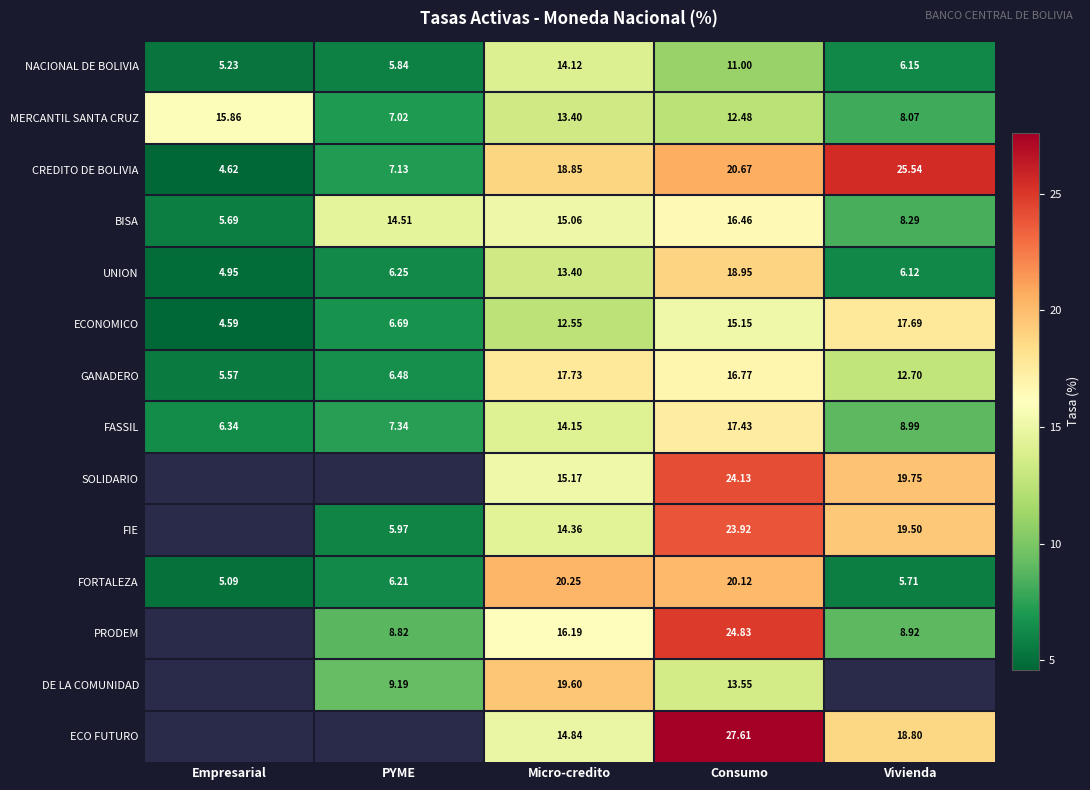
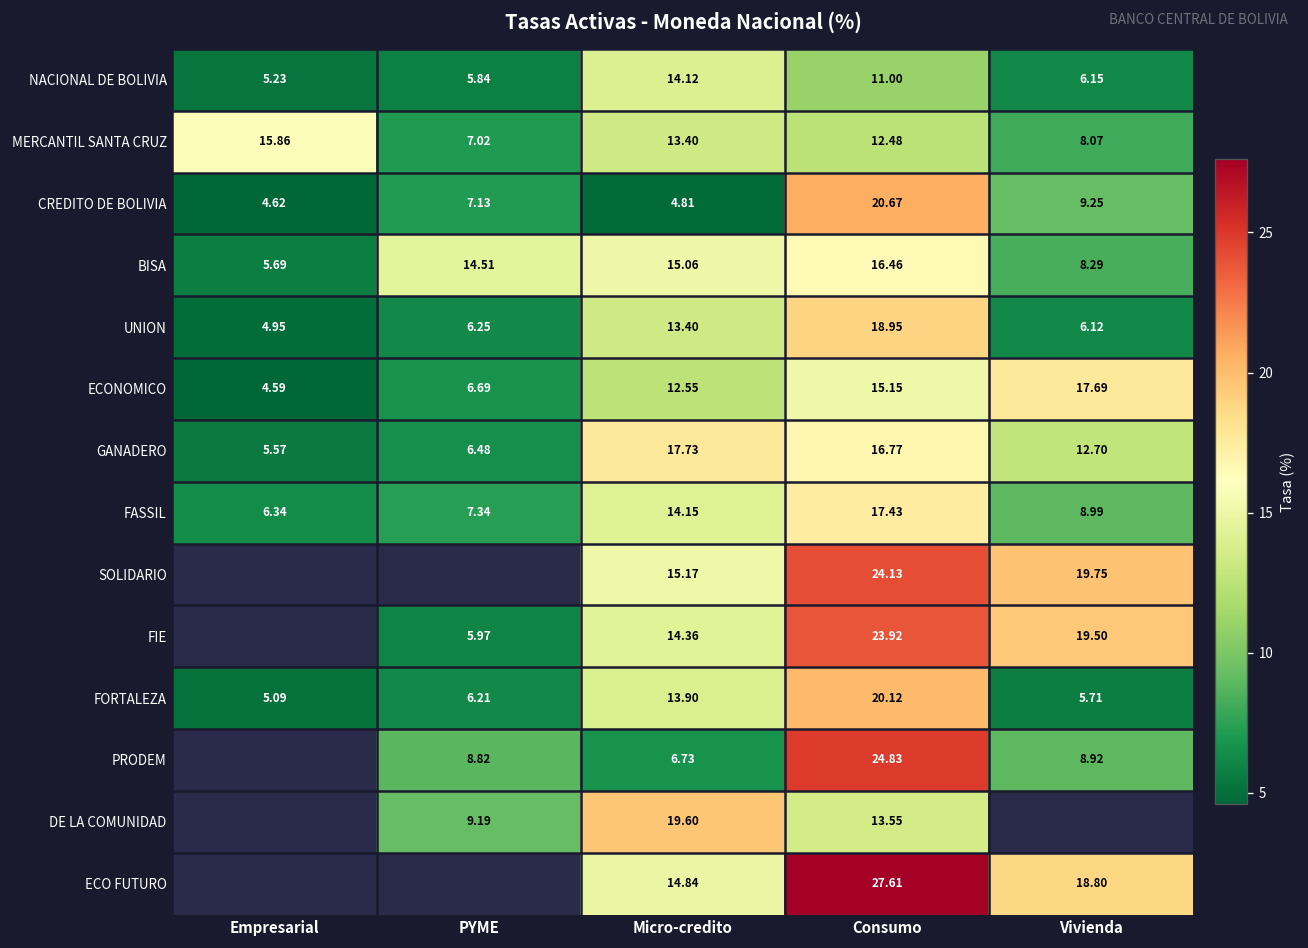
  {
    "NACIONAL DE BOLIVIA": {
      "Empresarial": 5.23,
      "PYME": 5.84,
      "Micro-credito": 14.12,
      "Consumo": 11.00,
      "Vivienda": 6.15
    },
    "MERCANTIL SANTA CRUZ": {
      "Empresarial": 15.86,
      "PYME": 7.02,
      "Micro-credito": 13.40,
      "Consumo": 12.48,
      "Vivienda": 8.07
    },
    "CREDITO DE BOLIVIA": {
      "Empresarial": 4.62,
      "PYME": 7.13,
-     "Micro-credito": 18.85,
+     "Micro-credito": 4.81,
      "Consumo": 20.67,
-     "Vivienda": 25.54
+     "Vivienda": 9.25
    },
    "BISA": {
      "Empresarial": 5.69,
      "PYME": 14.51,
      "Micro-credito": 15.06,
      "Consumo": 16.46,
      "Vivienda": 8.29
    },
    "UNION": {
      "Empresarial": 4.95,
      "PYME": 6.25,
      "Micro-credito": 13.40,
      "Consumo": 18.95,
      "Vivienda": 6.12
    },
    "ECONOMICO": {
      "Empresarial": 4.59,
      "PYME": 6.69,
      "Micro-credito": 12.55,
      "Consumo": 15.15,
      "Vivienda": 17.69
    },
    "GANADERO": {
      "Empresarial": 5.57,
      "PYME": 6.48,
      "Micro-credito": 17.73,
      "Consumo": 16.77,
      "Vivienda": 12.70
    },
    "FASSIL": {
      "Empresarial": 6.34,
      "PYME": 7.34,
      "Micro-credito": 14.15,
      "Consumo": 17.43,
      "Vivienda": 8.99
    },
    "SOLIDARIO": {
      "Micro-credito": 15.17,
      "Consumo": 24.13,
      "Vivienda": 19.75
    },
    "FIE": {
      "PYME": 5.97,
      "Micro-credito": 14.36,
      "Consumo": 23.92,
      "Vivienda": 19.50
    },
    "FORTALEZA": {
      "Empresarial": 5.09,
      "PYME": 6.21,
-     "Micro-credito": 20.25,
+     "Micro-credito": 13.90,
      "Consumo": 20.12,
      "Vivienda": 5.71
    },
    "PRODEM": {
      "PYME": 8.82,
-     "Micro-credito": 16.19,
+     "Micro-credito": 6.73,
      "Consumo": 24.83,
      "Vivienda": 8.92
    },
    "DE LA COMUNIDAD": {
      "PYME": 9.19,
      "Micro-credito": 19.60,
      "Consumo": 13.55
    },
    "ECO FUTURO": {
      "Micro-credito": 14.84,
      "Consumo": 27.61,
      "Vivienda": 18.80
    }
  }
